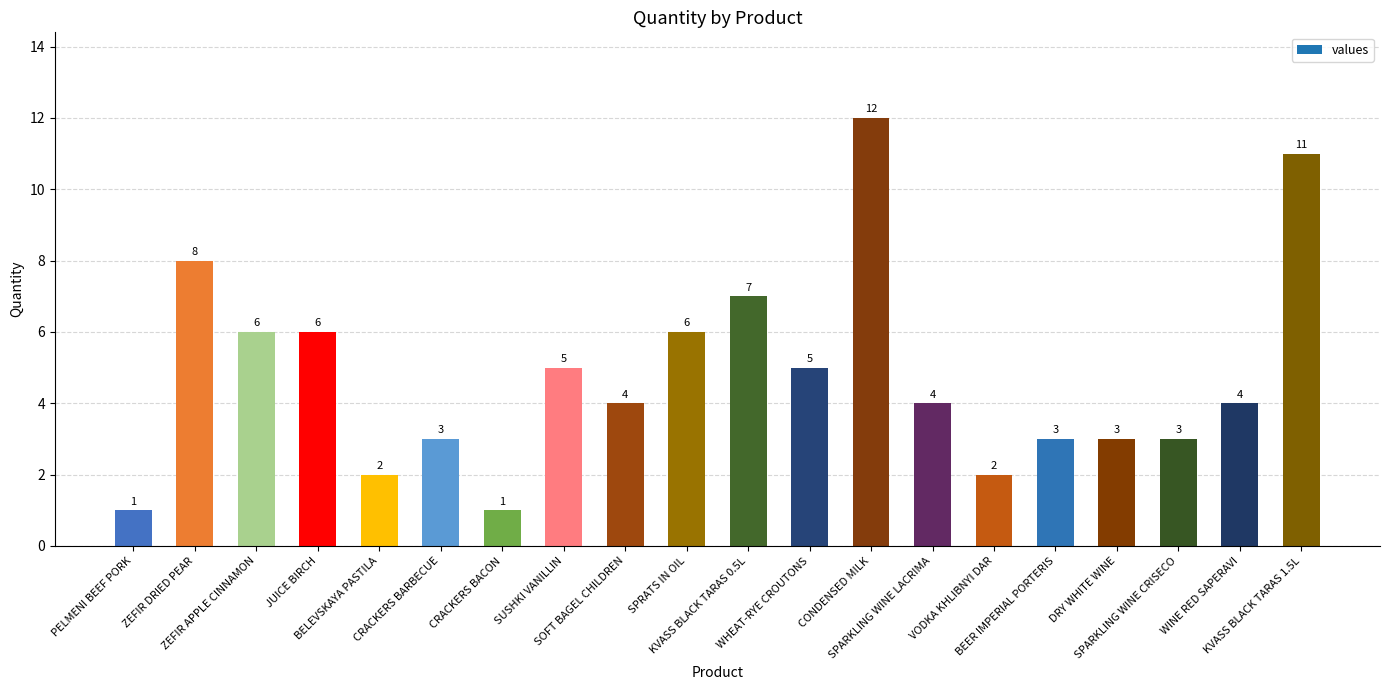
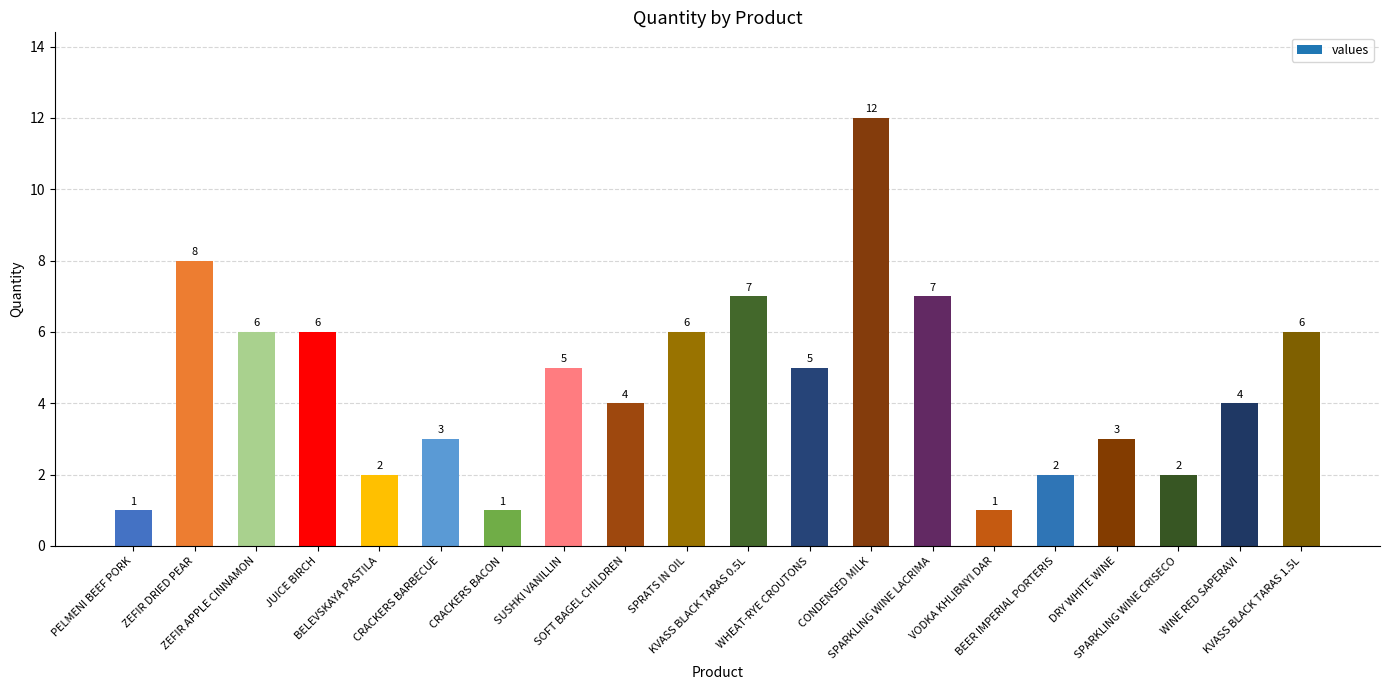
  {
    "PELMENI BEEF PORK": 1,
    "ZEFIR DRIED PEAR": 8,
    "ZEFIR APPLE CINNAMON": 6,
    "JUICE BIRCH": 6,
    "BELEVSKAYA PASTILA": 2,
    "CRACKERS BARBECUE": 3,
    "CRACKERS BACON": 1,
    "SUSHKI VANILLIN": 5,
    "SOFT BAGEL CHILDREN": 4,
    "SPRATS IN OIL": 6,
    "KVASS BLACK TARAS 0.5L": 7,
    "WHEAT-RYE CROUTONS": 5,
    "CONDENSED MILK": 12,
-   "SPARKLING WINE LACRIMA": 4,
-   "VODKA KHLIBNYI DAR": 2,
-   "BEER IMPERIAL PORTERIS": 3,
+   "SPARKLING WINE LACRIMA": 7,
+   "VODKA KHLIBNYI DAR": 1,
+   "BEER IMPERIAL PORTERIS": 2,
    "DRY WHITE WINE": 3,
-   "SPARKLING WINE CRISECO": 3,
+   "SPARKLING WINE CRISECO": 2,
    "WINE RED SAPERAVI": 4,
-   "KVASS BLACK TARAS 1.5L": 11
+   "KVASS BLACK TARAS 1.5L": 6
  }
